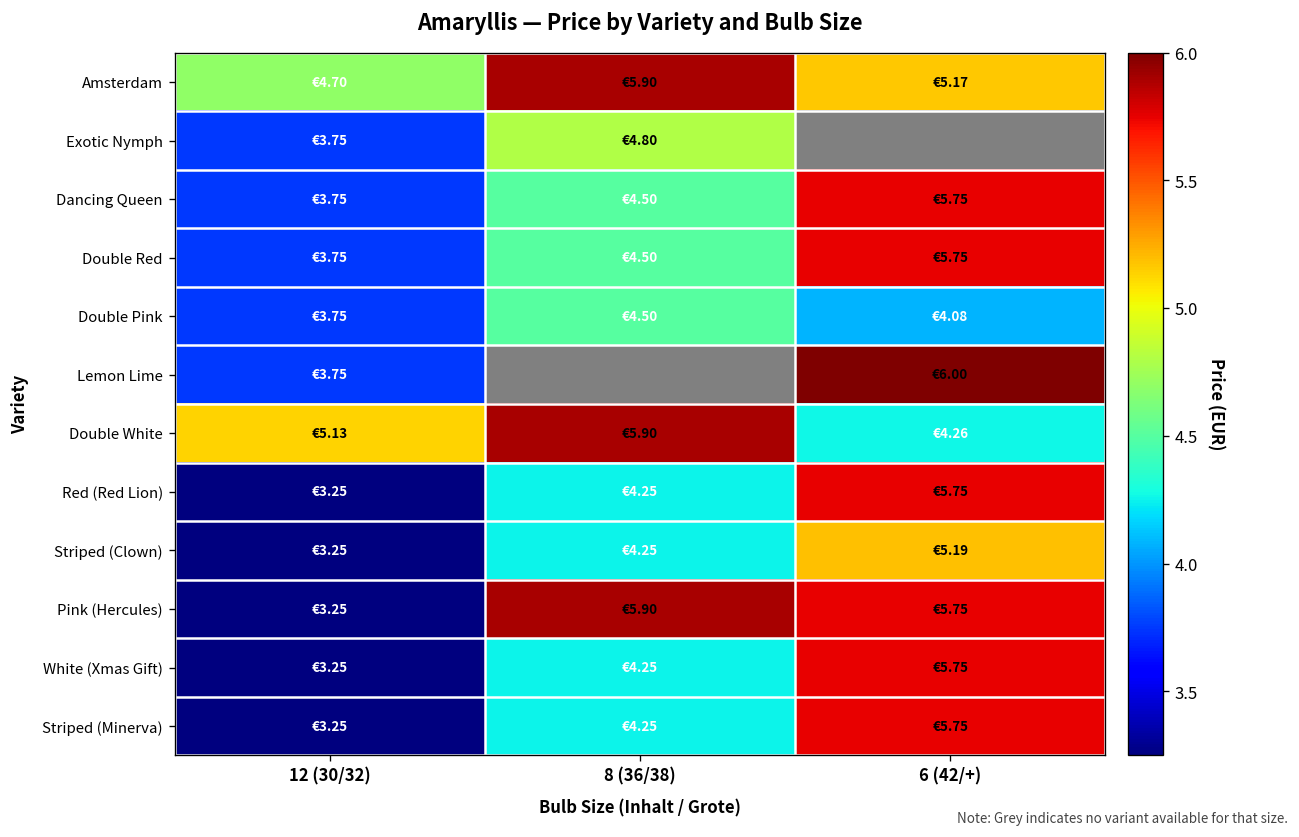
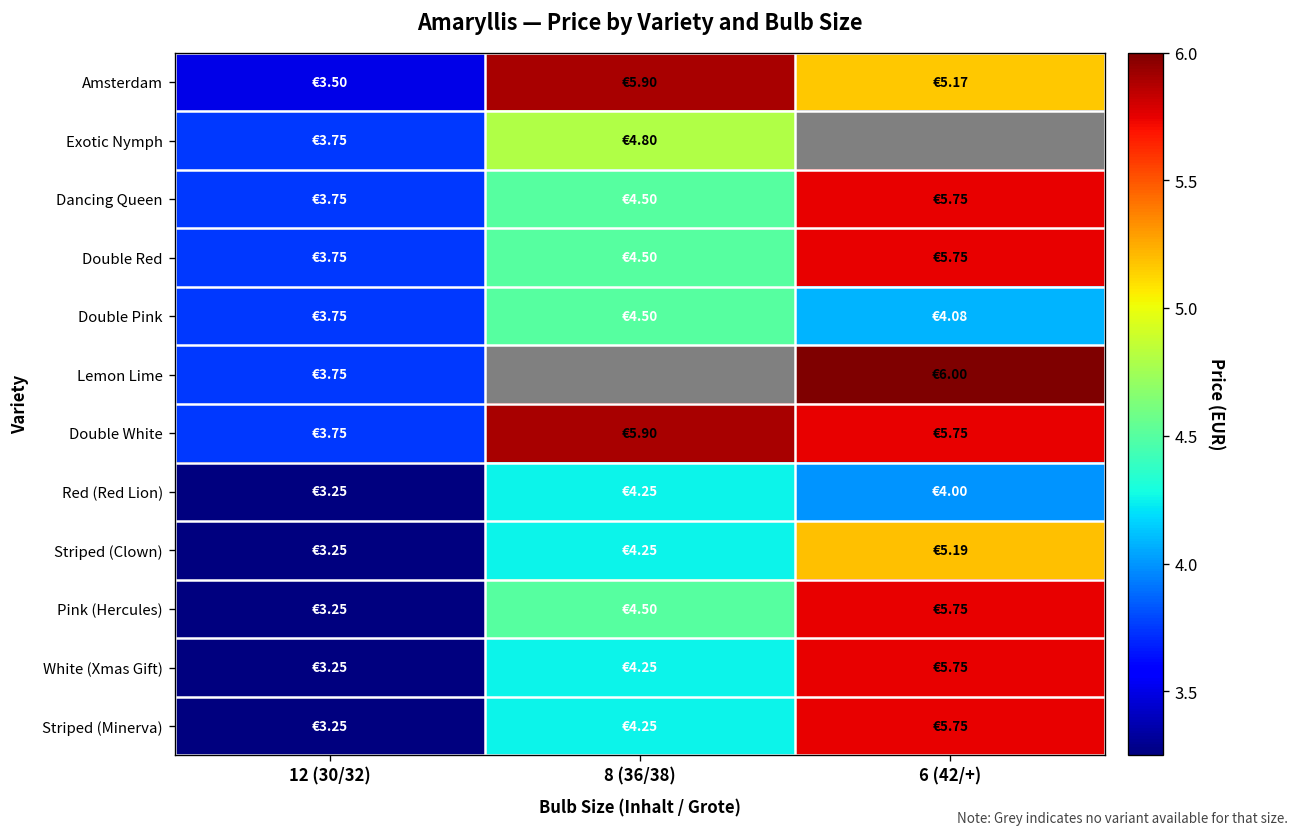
  {
    "Amsterdam": {
-     "12 (30/32)": "€4.70",
+     "12 (30/32)": "€3.50",
      "8 (36/38)": "€5.90",
      "6 (42/+)": "€5.17"
    },
    "Exotic Nymph": {
      "12 (30/32)": "€3.75",
      "8 (36/38)": "€4.80"
    },
    "Dancing Queen": {
      "12 (30/32)": "€3.75",
      "8 (36/38)": "€4.50",
      "6 (42/+)": "€5.75"
    },
    "Double Red": {
      "12 (30/32)": "€3.75",
      "8 (36/38)": "€4.50",
      "6 (42/+)": "€5.75"
    },
    "Double Pink": {
      "12 (30/32)": "€3.75",
      "8 (36/38)": "€4.50",
      "6 (42/+)": "€4.08"
    },
    "Lemon Lime": {
      "12 (30/32)": "€3.75",
      "6 (42/+)": "€6.00"
    },
    "Double White": {
-     "12 (30/32)": "€5.13",
+     "12 (30/32)": "€3.75",
      "8 (36/38)": "€5.90",
-     "6 (42/+)": "€4.26"
+     "6 (42/+)": "€5.75"
    },
    "Red (Red Lion)": {
      "12 (30/32)": "€3.25",
      "8 (36/38)": "€4.25",
-     "6 (42/+)": "€5.75"
+     "6 (42/+)": "€4.00"
    },
    "Striped (Clown)": {
      "12 (30/32)": "€3.25",
      "8 (36/38)": "€4.25",
      "6 (42/+)": "€5.19"
    },
    "Pink (Hercules)": {
      "12 (30/32)": "€3.25",
-     "8 (36/38)": "€5.90",
+     "8 (36/38)": "€4.50",
      "6 (42/+)": "€5.75"
    },
    "White (Xmas Gift)": {
      "12 (30/32)": "€3.25",
      "8 (36/38)": "€4.25",
      "6 (42/+)": "€5.75"
    },
    "Striped (Minerva)": {
      "12 (30/32)": "€3.25",
      "8 (36/38)": "€4.25",
      "6 (42/+)": "€5.75"
    }
  }
